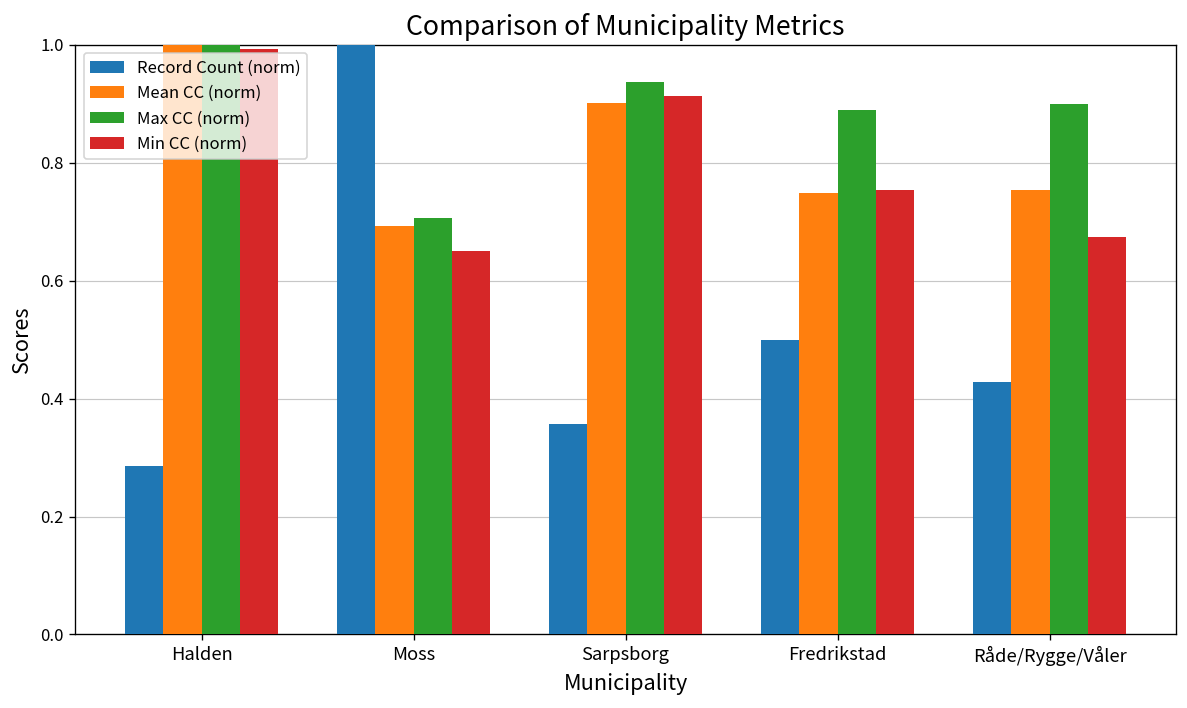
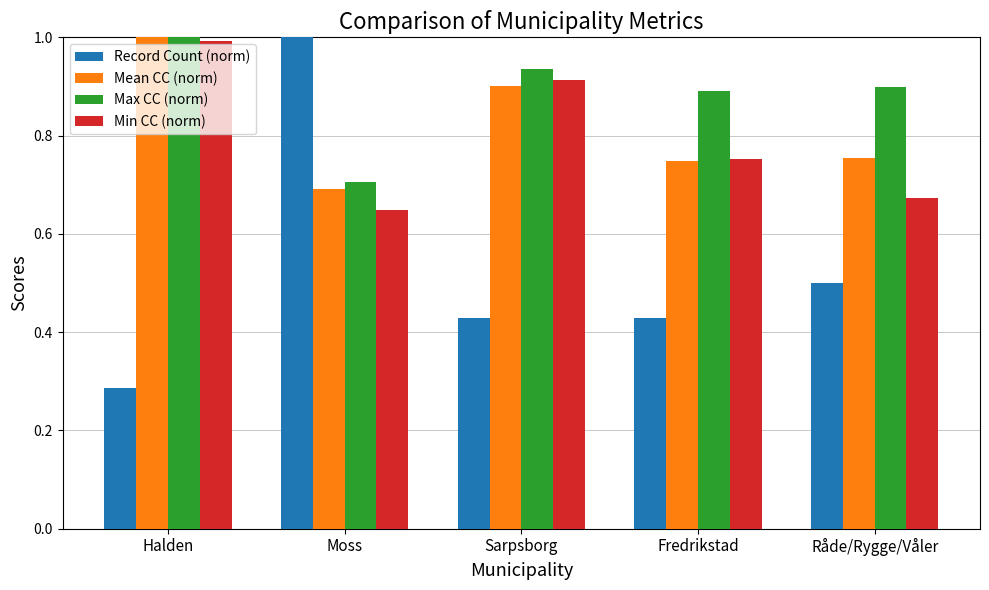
  {
    "Record Count (norm)": {
      "Halden": 0.29,
      "Moss": 1.00,
-     "Sarpsborg": 0.36,
-     "Fredrikstad": 0.50,
-     "Råde/Rygge/Våler": 0.43
+     "Sarpsborg": 0.43,
+     "Fredrikstad": 0.43,
+     "Råde/Rygge/Våler": 0.50
    },
    "Mean CC (norm)": {
      "Halden": 1.00,
      "Moss": 0.69,
      "Sarpsborg": 0.90,
      "Fredrikstad": 0.75,
      "Råde/Rygge/Våler": 0.75
    },
    "Max CC (norm)": {
      "Moss": 0.71,
      "Sarpsborg": 0.94,
      "Fredrikstad": 0.89,
      "Råde/Rygge/Våler": 0.90
    },
    "Min CC (norm)": {
      "Halden": 0.99,
      "Moss": 0.65,
      "Sarpsborg": 0.91,
      "Fredrikstad": 0.75,
      "Råde/Rygge/Våler": 0.67
    }
  }
